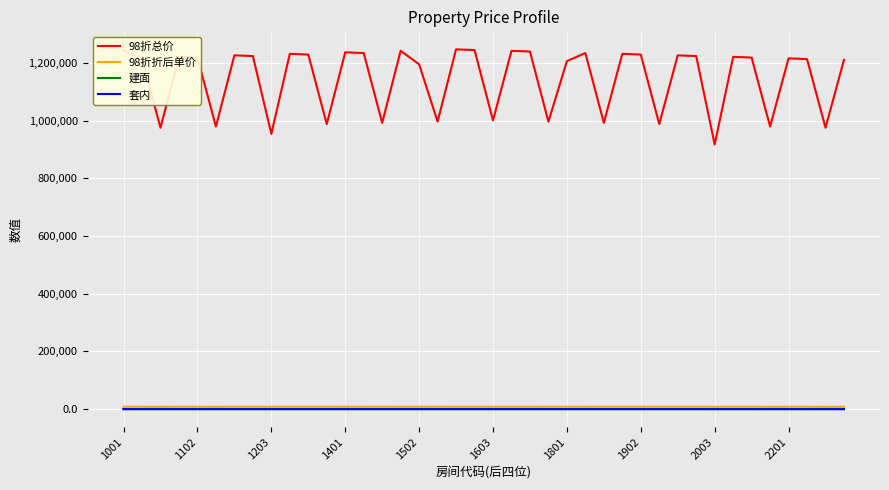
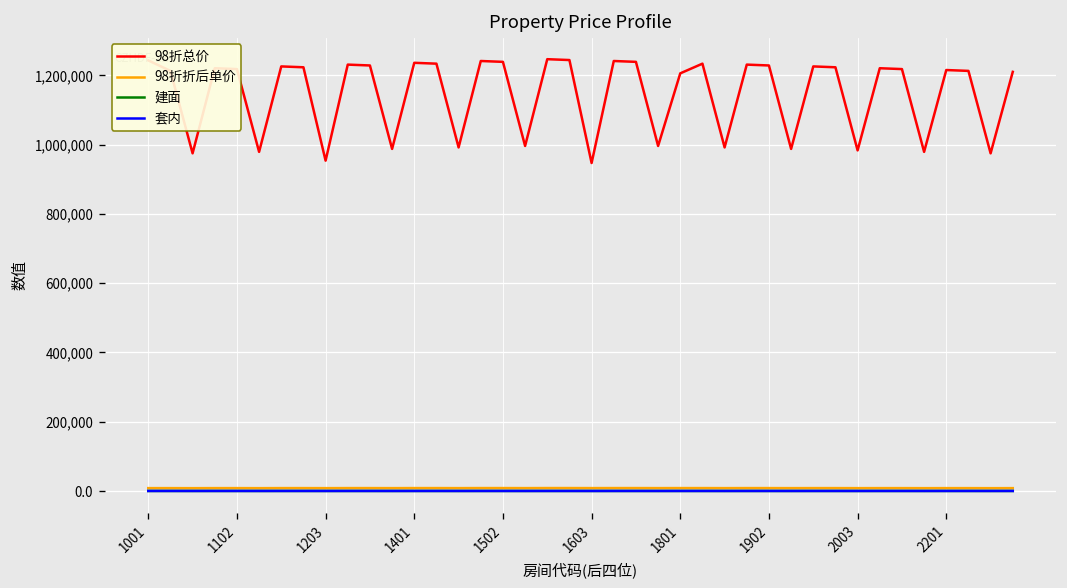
  {
    "98折总价": {
      "1203": "950,000",
      "1401": "1,240,000",
-     "1502": "1,190,000",
-     "1603": "1,000,000",
+     "1502": "1,240,000",
+     "1603": "950,000",
      "1801": "1,210,000",
      "1902": "1,230,000",
-     "2003": "920,000",
+     "2003": "980,000",
      "2201": "1,220,000"
    }
  }
